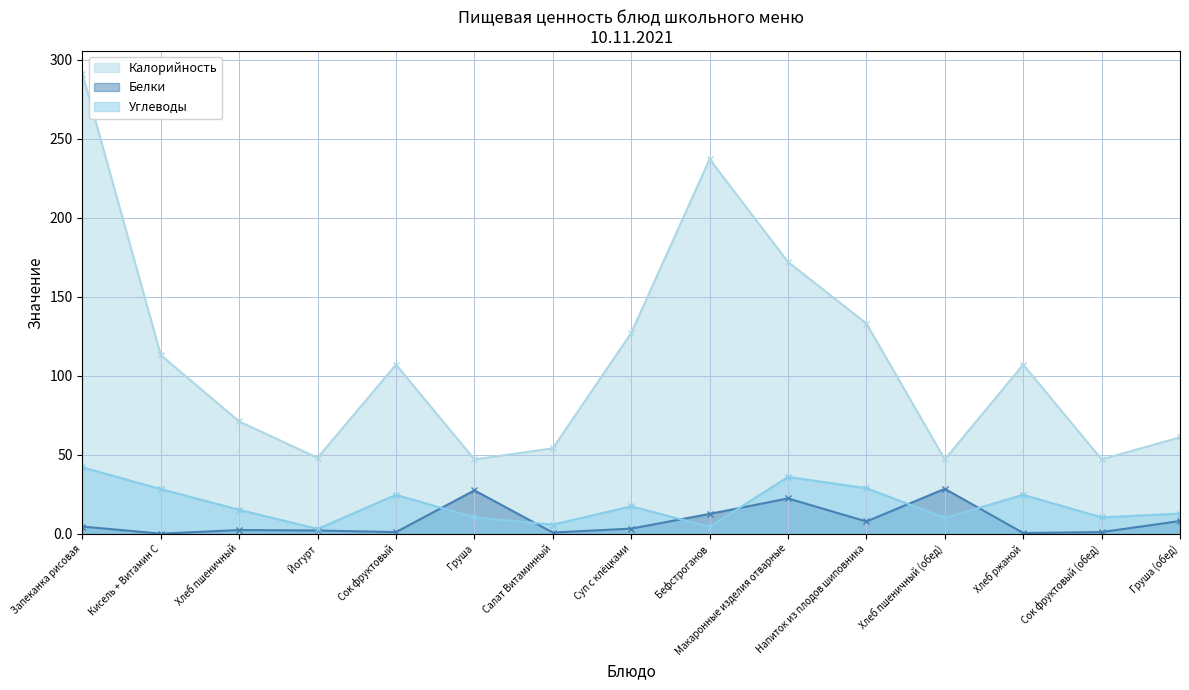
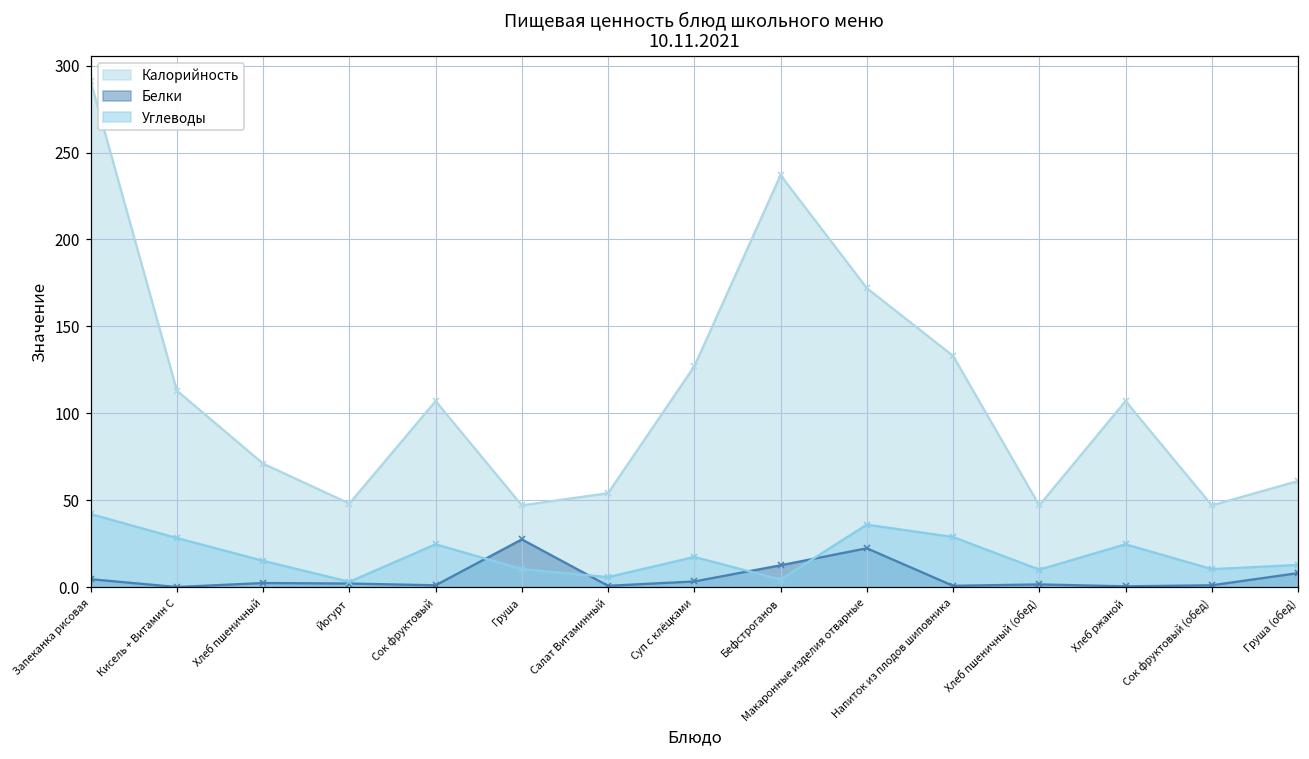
  {
    "Белки": {
      "Запеканка рисовая": 5,
      "Кисель + Витамин С": 0,
      "Хлеб пшеничный": 2,
      "Сок фруктовый": 1,
      "Груша": 27,
      "Салат Витаминный": 1,
      "Суп с клёцками": 3,
      "Бефстроганов": 13,
      "Макаронные изделия отварные": 22,
-     "Напиток из плодов шиповника": 8,
-     "Хлеб пшеничный (обед)": 28,
+     "Напиток из плодов шиповника": 1,
+     "Хлеб пшеничный (обед)": 2,
      "Хлеб ржаной": 0,
      "Сок фруктовый (обед)": 1,
      "Груша (обед)": 8
    }
  }
